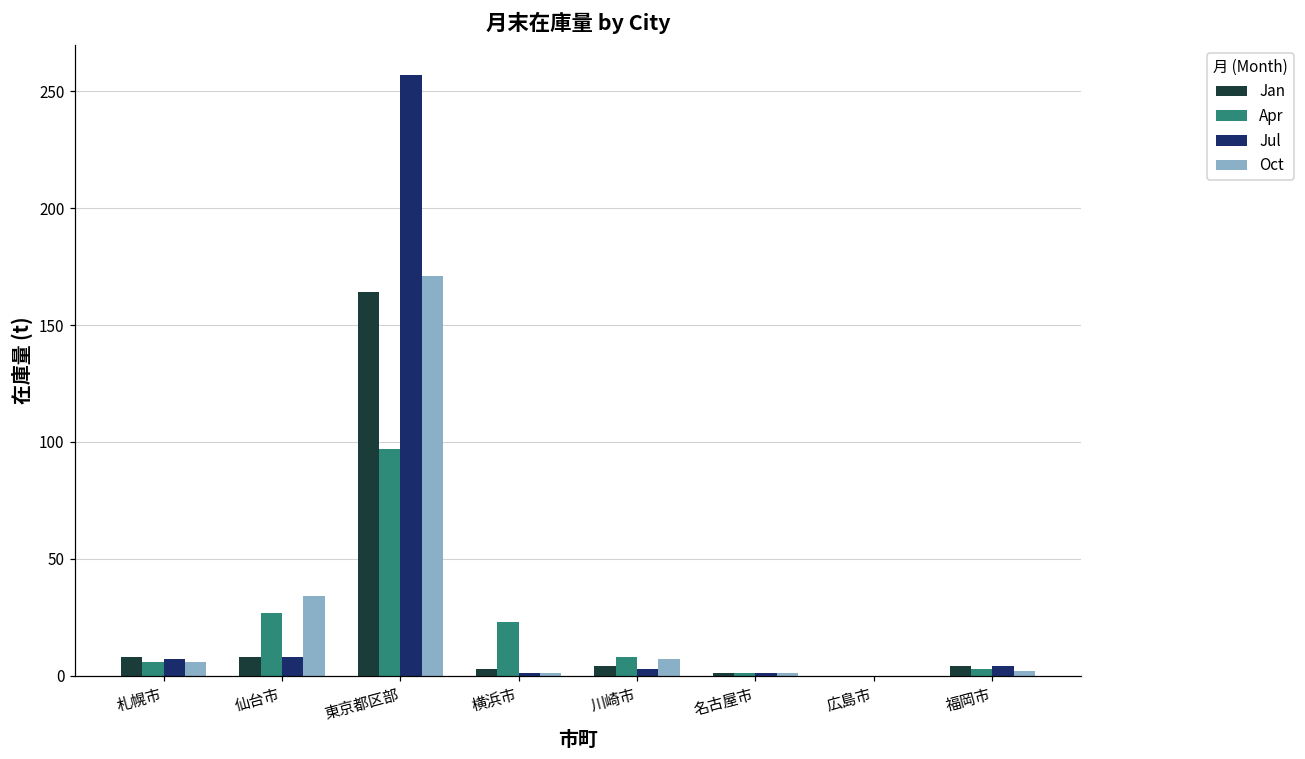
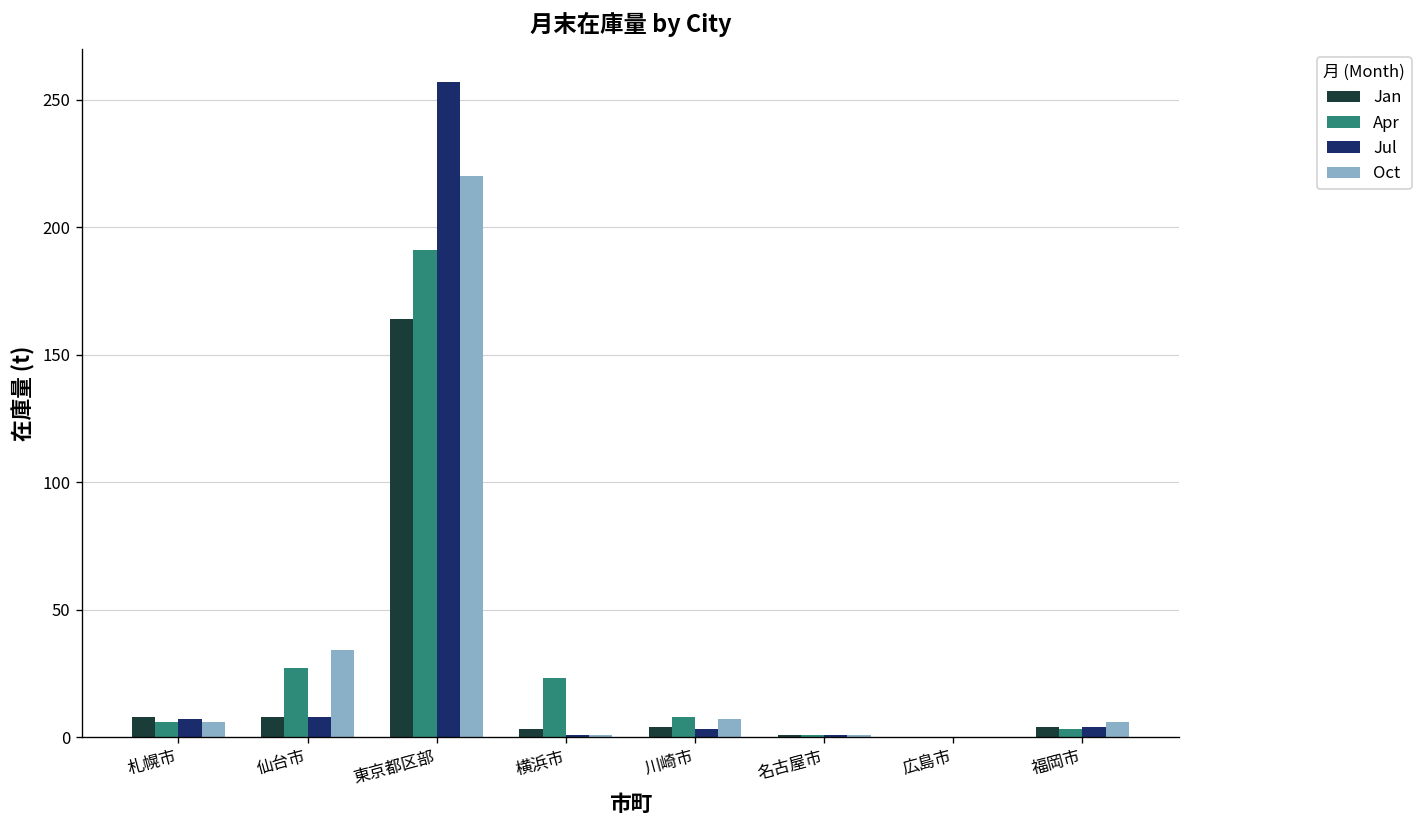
  {
    "Apr": {
      "札幌市": 6,
      "仙台市": 27,
-     "東京都区部": 97,
+     "東京都区部": 191,
      "横浜市": 23,
      "川崎市": 8,
      "広島市": 0,
      "福岡市": 3
    },
    "Oct": {
      "札幌市": 6,
      "仙台市": 34,
-     "東京都区部": 171,
+     "東京都区部": 220,
      "川崎市": 7,
      "広島市": 0,
-     "福岡市": 2
+     "福岡市": 6
    }
  }
